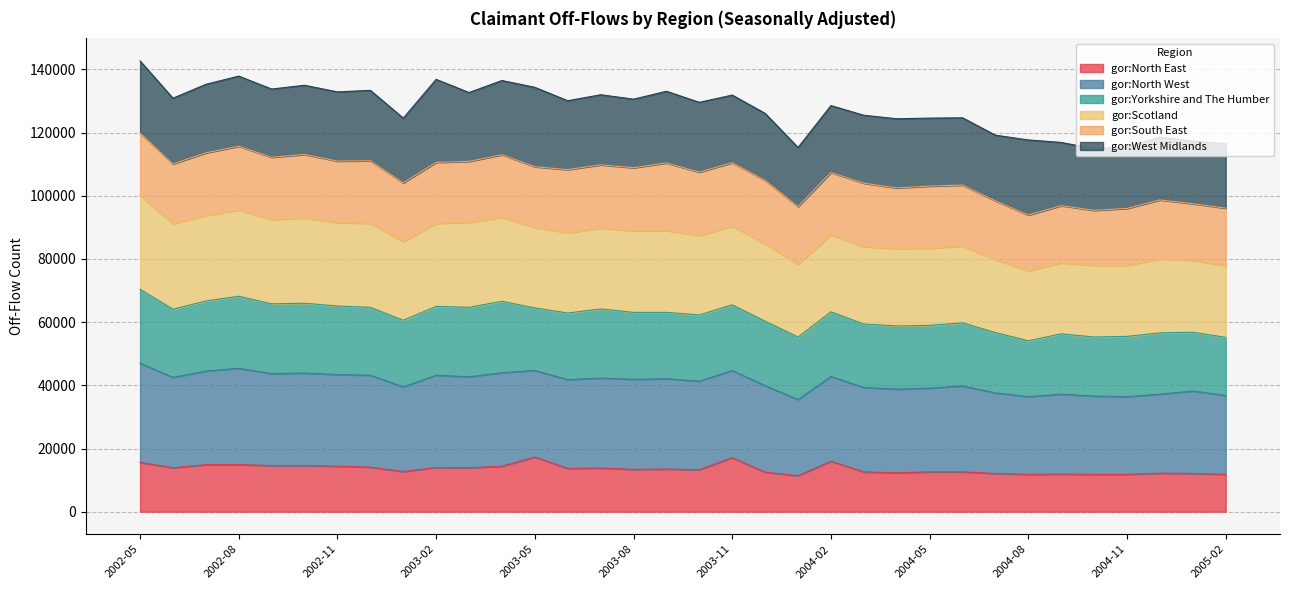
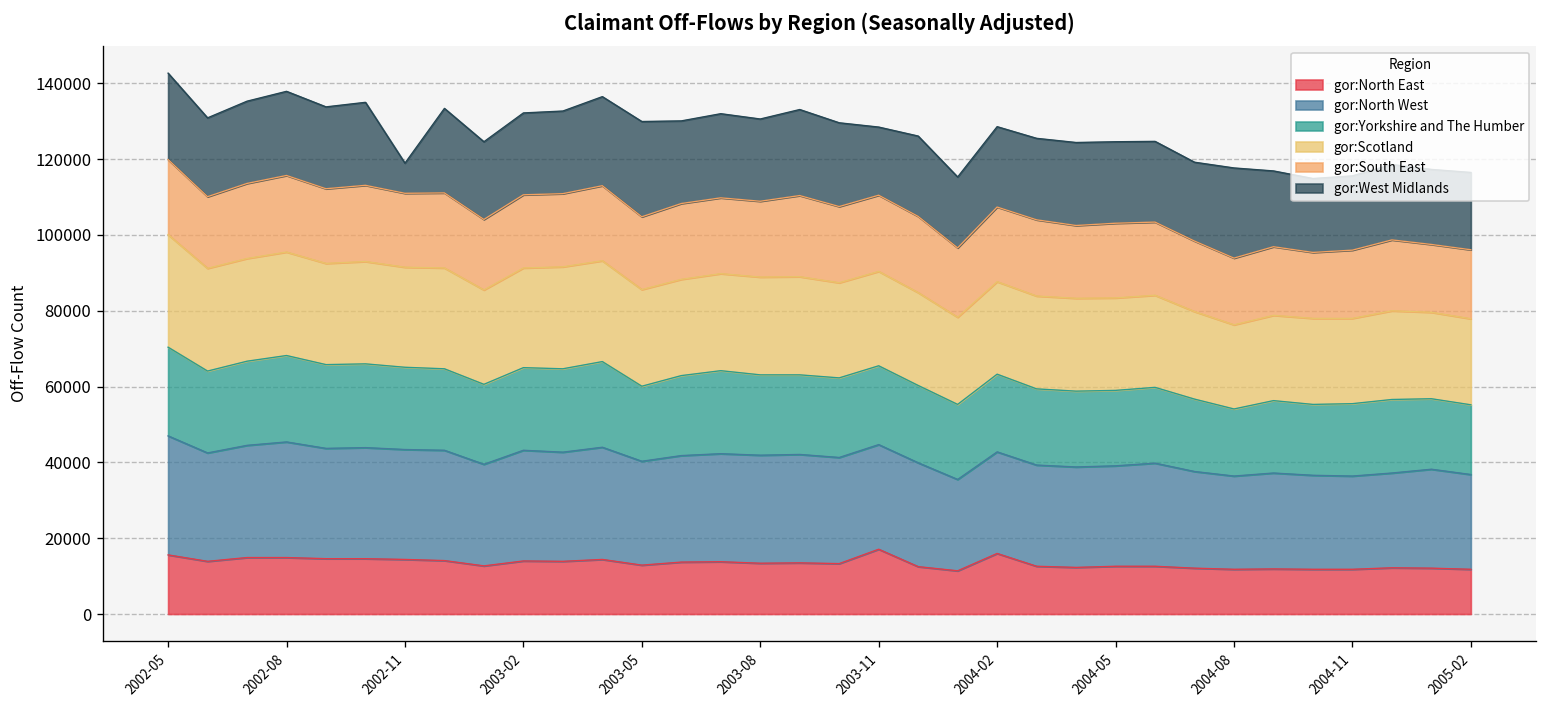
  {
    "gor:North East": {
      "2002-05": 16000,
      "2002-08": 15000,
      "2002-11": 14000,
      "2003-02": 14000,
-     "2003-05": 17000,
+     "2003-05": 13000,
      "2003-08": 13000,
      "2003-11": 17000,
      "2004-02": 16000,
      "2004-05": 13000,
      "2004-08": 12000,
      "2004-11": 12000,
      "2005-02": 12000
    },
    "gor:West Midlands": {
      "2002-05": 23000,
      "2002-08": 22000,
-     "2002-11": 22000,
-     "2003-02": 26000,
+     "2002-11": 8000,
+     "2003-02": 22000,
      "2003-05": 25000,
      "2003-08": 22000,
-     "2003-11": 21000,
+     "2003-11": 18000,
      "2004-02": 21000,
      "2004-05": 22000,
      "2004-08": 24000
    }
  }
